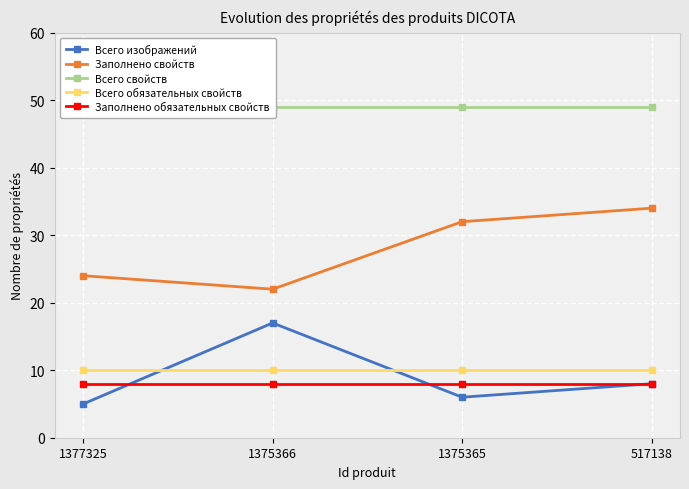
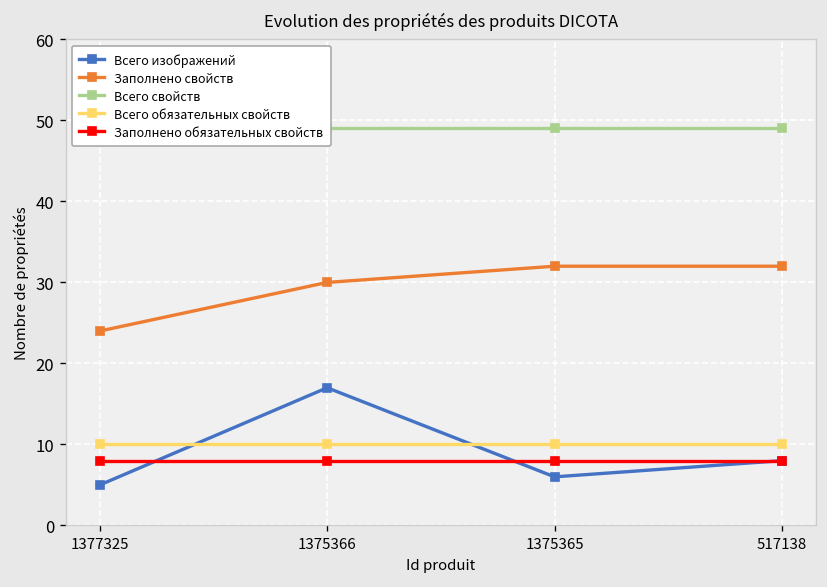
  {
    "Всего изображений": {
      "1377325": 5,
      "1375366": 17,
      "1375365": 6
    },
    "Заполнено свойств": {
      "1377325": 24,
-     "1375366": 22,
+     "1375366": 30,
      "1375365": 32,
-     "517138": 34
+     "517138": 32
    },
    "Всего свойств": {
      "1375365": 49,
      "517138": 49
    },
    "Всего обязательных свойств": {
      "1377325": 10,
      "1375366": 10,
      "1375365": 10,
      "517138": 10
    },
    "Заполнено обязательных свойств": {
      "1377325": 8,
      "1375366": 8,
      "1375365": 8
    }
  }
